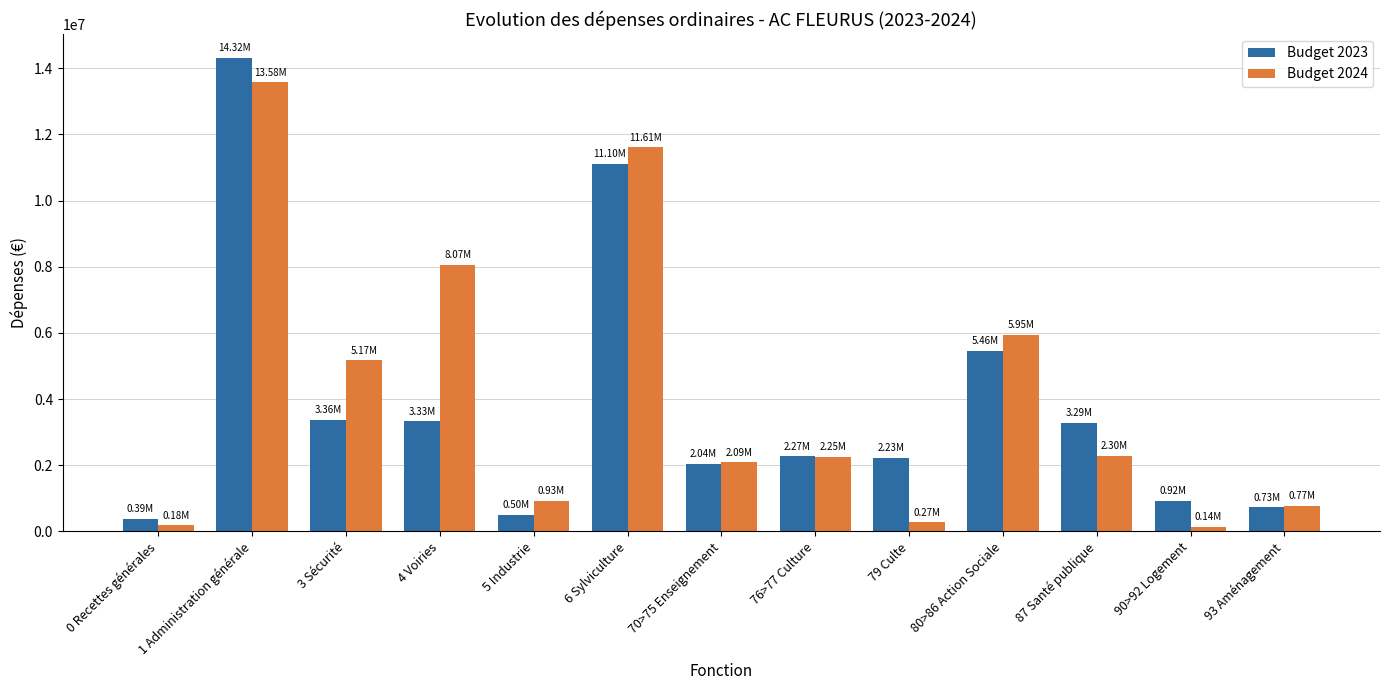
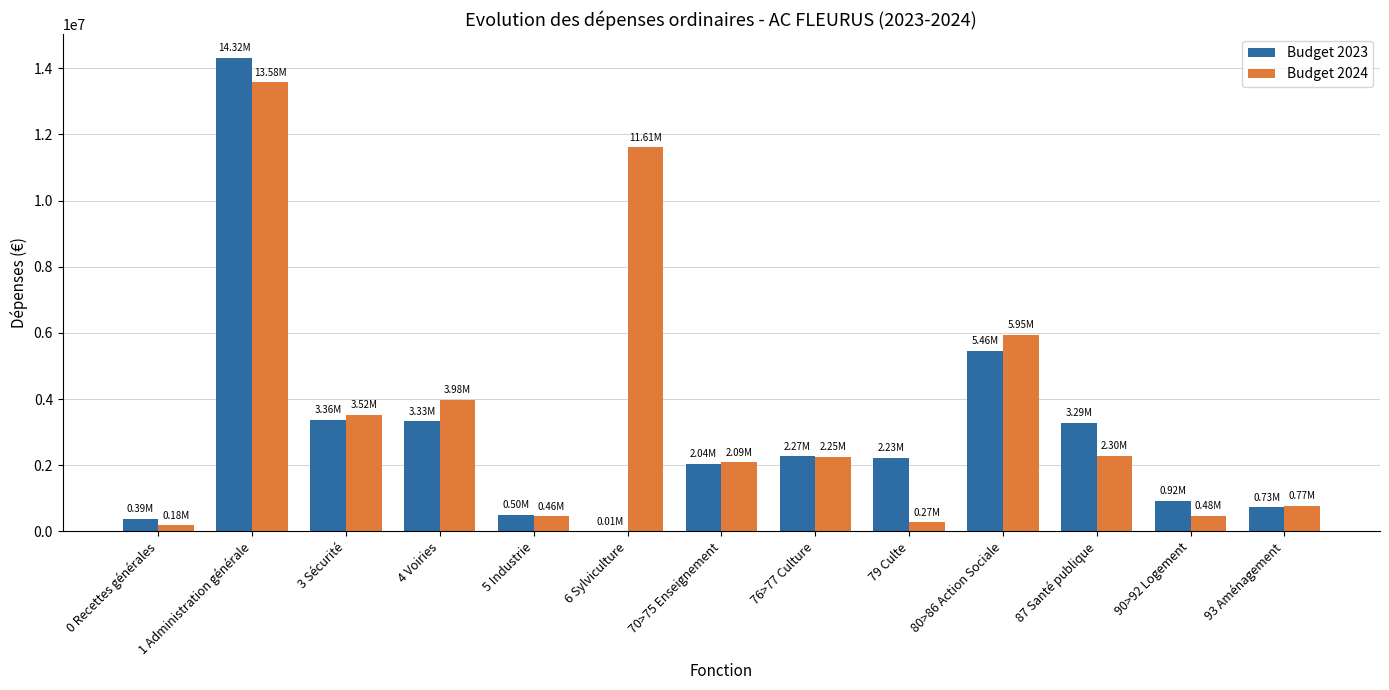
  {
    "Budget 2023": {
      "0 Recettes générales": "0.39M",
      "1 Administration générale": "14.32M",
      "3 Sécurité": "3.36M",
      "4 Voiries": "3.33M",
      "5 Industrie": "0.50M",
-     "6 Sylviculture": "11.10M",
+     "6 Sylviculture": "0.01M",
      "70>75 Enseignement": "2.04M",
      "76>77 Culture": "2.27M",
      "79 Culte": "2.23M",
      "80>86 Action Sociale": "5.46M",
      "87 Santé publique": "3.29M",
      "90>92 Logement": "0.92M",
      "93 Aménagement": "0.73M"
    },
    "Budget 2024": {
      "0 Recettes générales": "0.18M",
      "1 Administration générale": "13.58M",
-     "3 Sécurité": "5.17M",
-     "4 Voiries": "8.07M",
-     "5 Industrie": "0.93M",
+     "3 Sécurité": "3.52M",
+     "4 Voiries": "3.98M",
+     "5 Industrie": "0.46M",
      "6 Sylviculture": "11.61M",
      "70>75 Enseignement": "2.09M",
      "76>77 Culture": "2.25M",
      "79 Culte": "0.27M",
      "80>86 Action Sociale": "5.95M",
      "87 Santé publique": "2.30M",
-     "90>92 Logement": "0.14M",
+     "90>92 Logement": "0.48M",
      "93 Aménagement": "0.77M"
    }
  }
